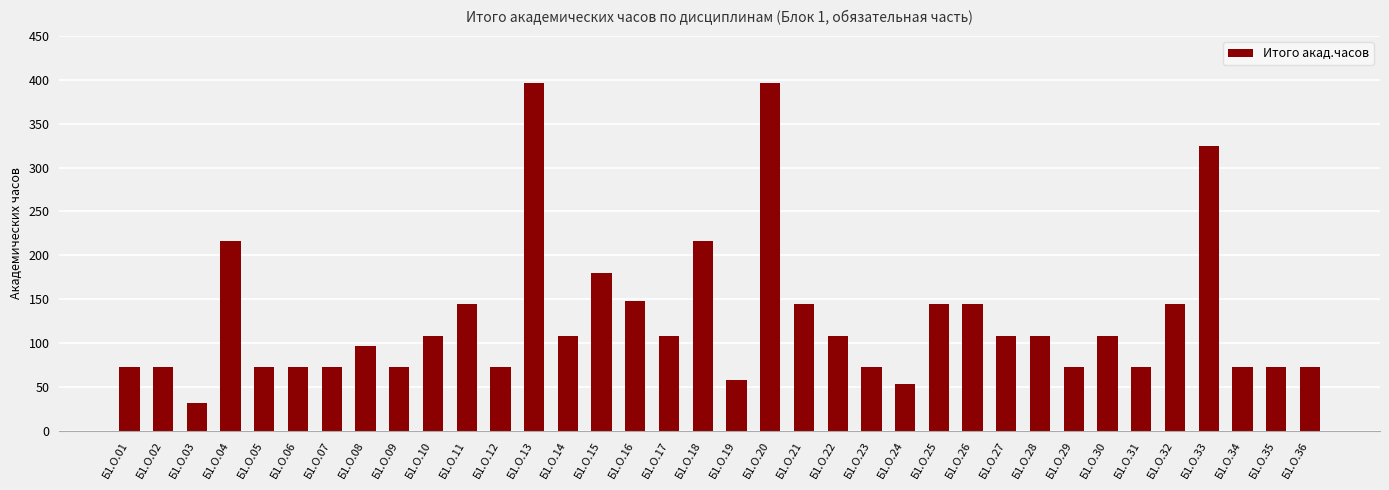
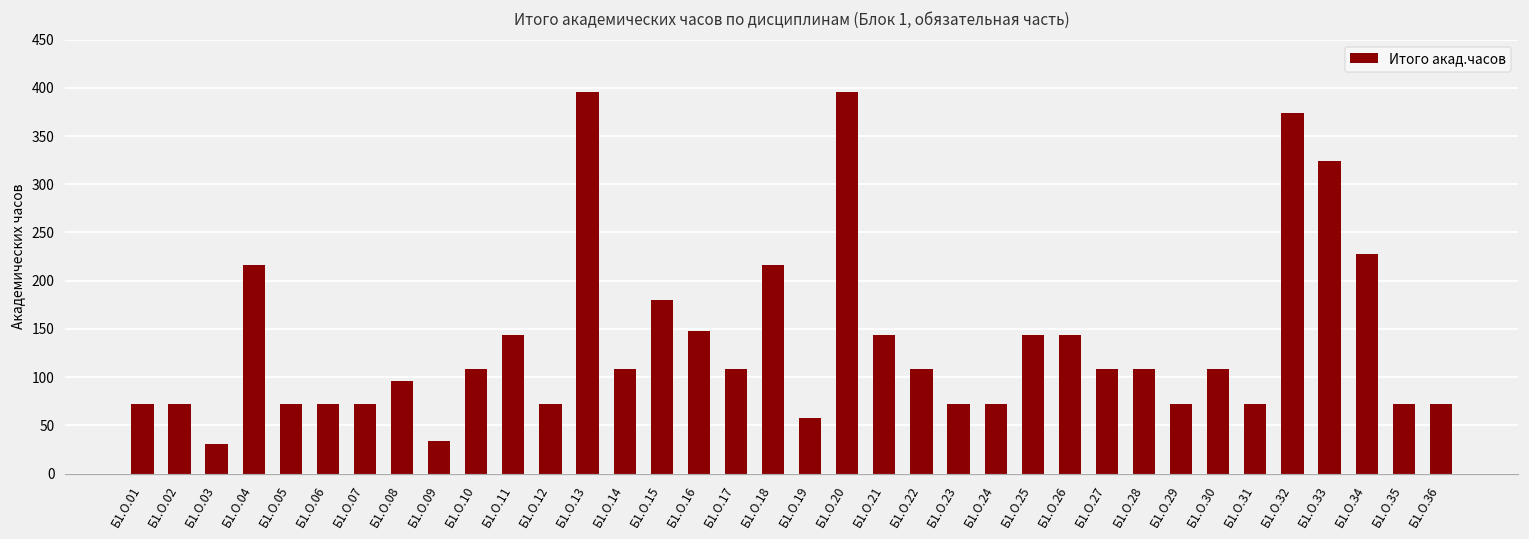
  {
    "Б1.О.01": 70,
    "Б1.О.02": 70,
    "Б1.О.03": 30,
    "Б1.О.04": 220,
    "Б1.О.05": 70,
    "Б1.О.06": 70,
    "Б1.О.07": 70,
    "Б1.О.08": 100,
-   "Б1.О.09": 70,
+   "Б1.О.09": 30,
    "Б1.О.10": 110,
    "Б1.О.11": 140,
    "Б1.О.12": 70,
    "Б1.О.13": 400,
    "Б1.О.14": 110,
    "Б1.О.15": 180,
    "Б1.О.16": 150,
    "Б1.О.17": 110,
    "Б1.О.18": 220,
    "Б1.О.19": 60,
    "Б1.О.20": 400,
    "Б1.О.21": 140,
    "Б1.О.22": 110,
    "Б1.О.23": 70,
-   "Б1.О.24": 50,
+   "Б1.О.24": 70,
    "Б1.О.25": 140,
    "Б1.О.26": 140,
    "Б1.О.27": 110,
    "Б1.О.28": 110,
    "Б1.О.29": 70,
    "Б1.О.30": 110,
    "Б1.О.31": 70,
-   "Б1.О.32": 140,
+   "Б1.О.32": 370,
    "Б1.О.33": 320,
-   "Б1.О.34": 70,
+   "Б1.О.34": 230,
    "Б1.О.35": 70,
    "Б1.О.36": 70
  }
